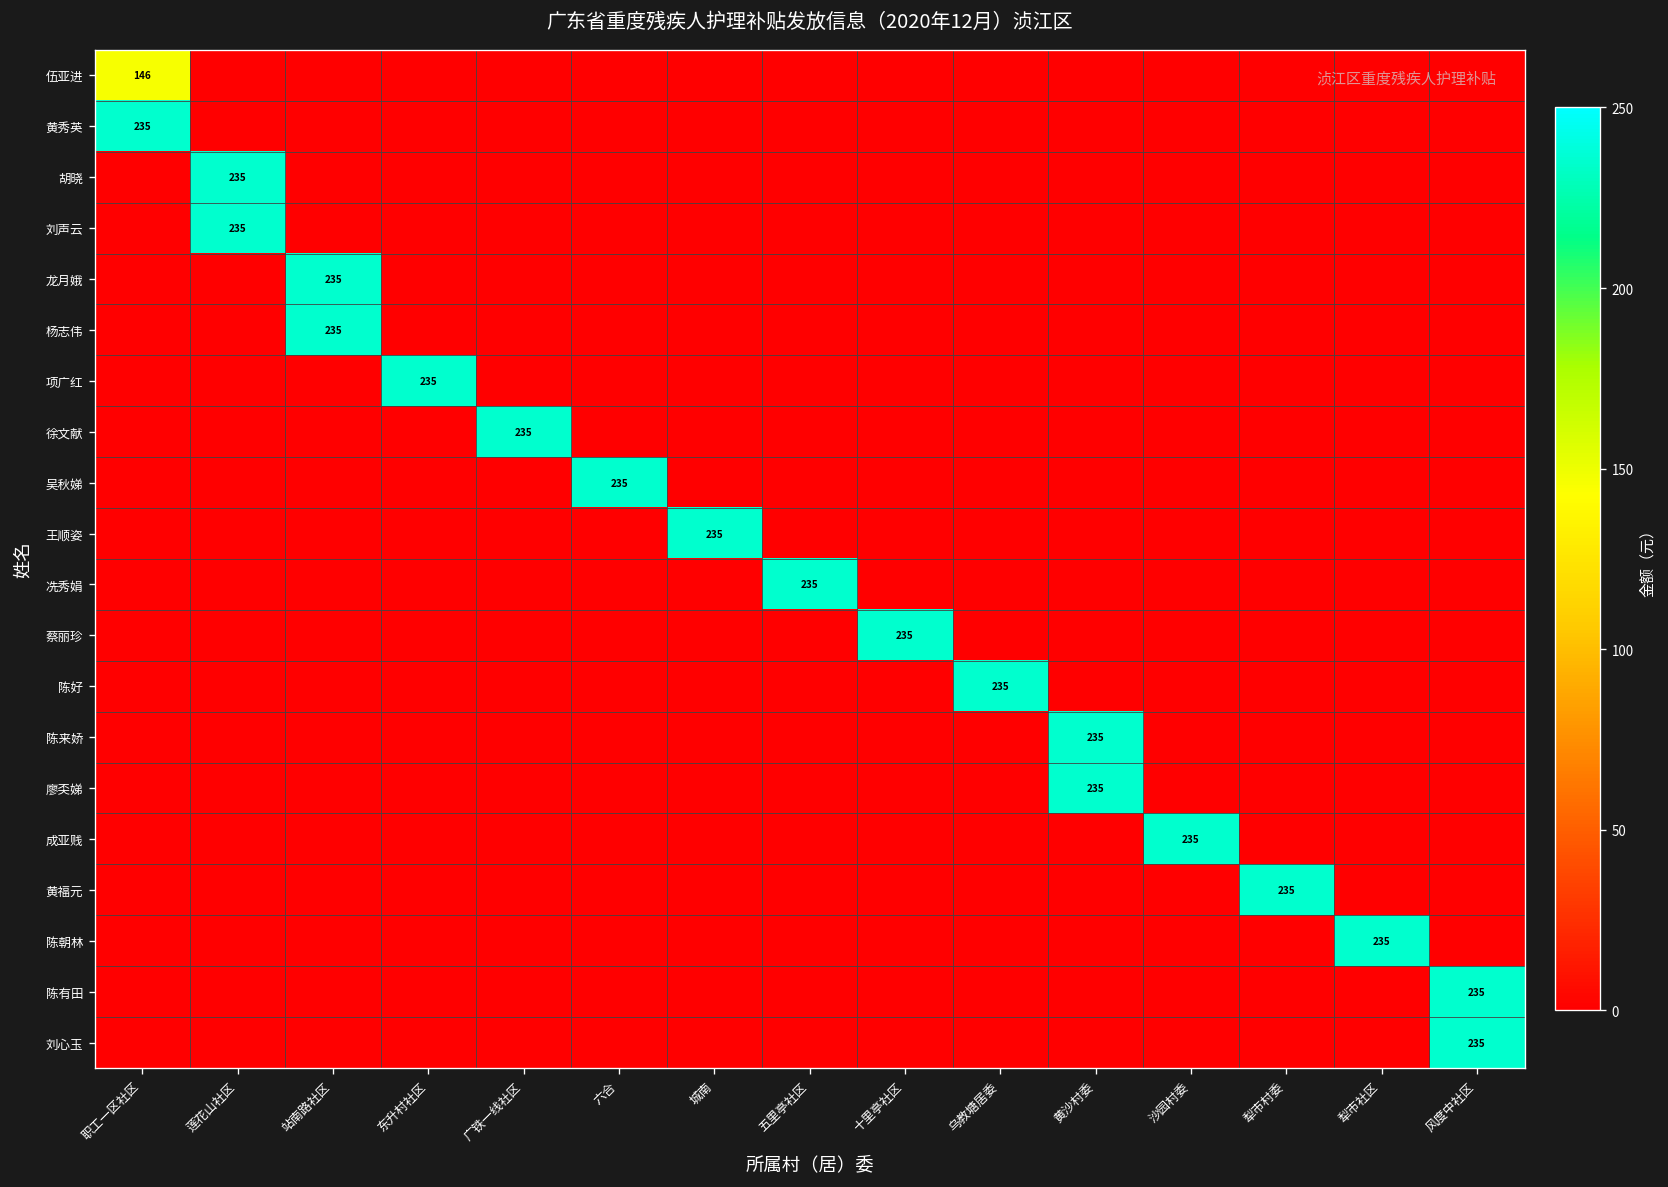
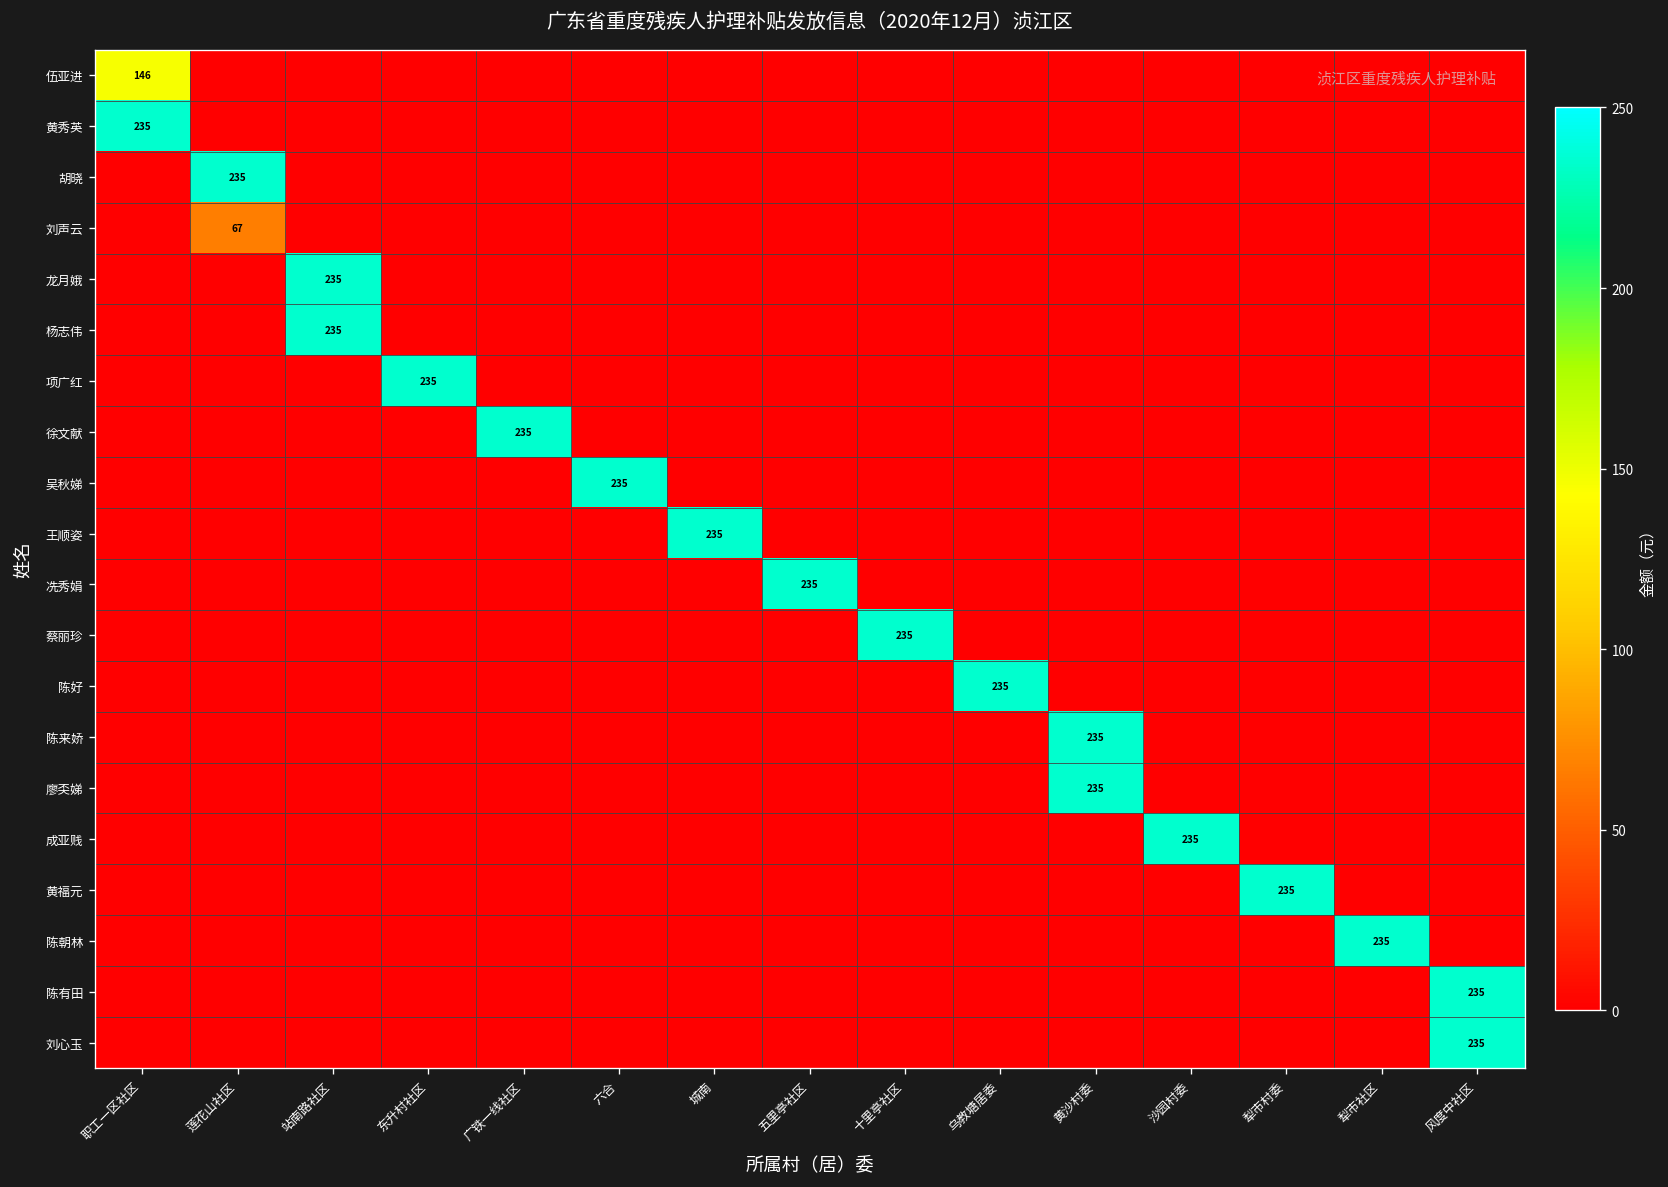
  {
    "伍亚进": {
      "职工一区社区": 146
    },
    "黄秀英": {
      "职工一区社区": 235
    },
    "胡晓": {
      "莲花山社区": 235
    },
    "刘声云": {
-     "莲花山社区": 235
+     "莲花山社区": 67
    },
    "龙月娥": {
      "站南路社区": 235
    },
    "杨志伟": {
      "站南路社区": 235
    },
    "项广红": {
      "东升村社区": 235
    },
    "徐文献": {
      "广铁一线社区": 235
    },
    "吴秋娣": {
      "六合": 235
    },
    "王顺姿": {
      "城南": 235
    },
    "冼秀娟": {
      "五里亭社区": 235
    },
    "蔡丽珍": {
      "十里亭社区": 235
    },
    "陈好": {
      "乌教塘居委": 235
    },
    "陈来娇": {
      "黄沙村委": 235
    },
    "廖奀娣": {
      "黄沙村委": 235
    },
    "成亚贱": {
      "沙园村委": 235
    },
    "黄福元": {
      "犁市村委": 235
    },
    "陈朝林": {
      "犁市社区": 235
    },
    "陈有田": {
      "风度中社区": 235
    },
    "刘心玉": {
      "风度中社区": 235
    }
  }
